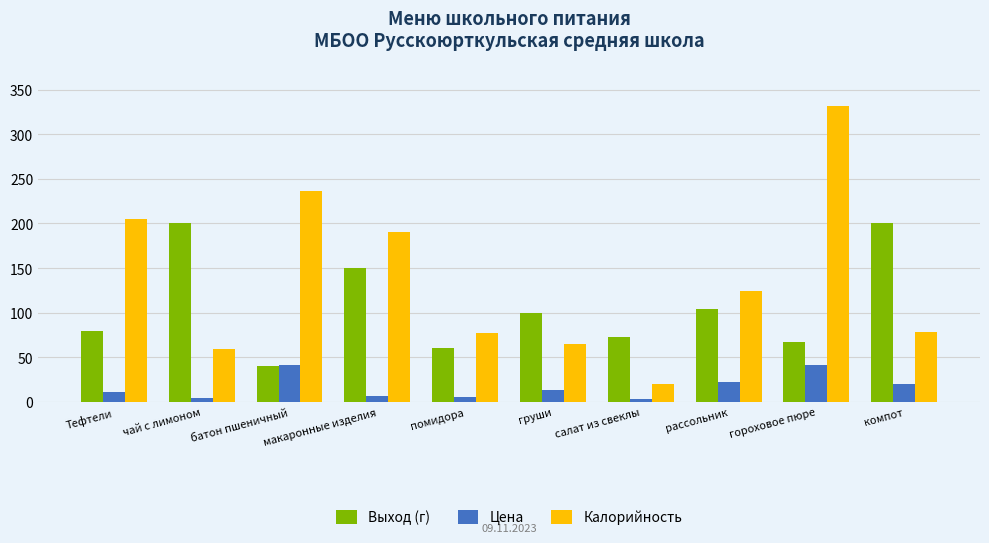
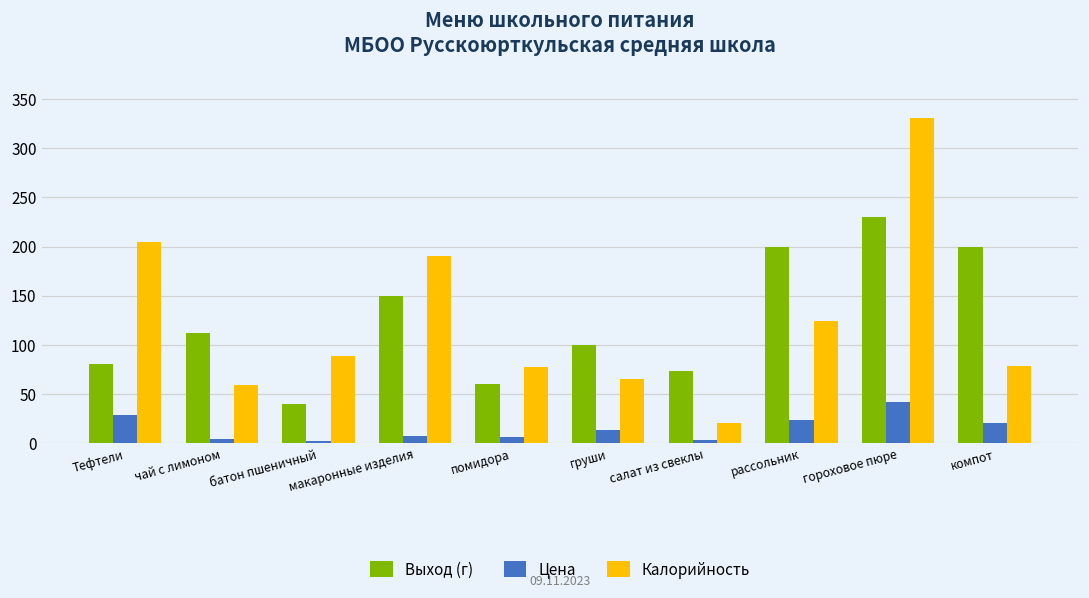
  {
    "Выход (г)": {
      "Тефтели": 80,
-     "чай с лимоном": 200,
+     "чай с лимоном": 110,
      "батон пшеничный": 40,
      "макаронные изделия": 150,
      "помидора": 60,
      "груши": 100,
      "салат из свеклы": 70,
-     "рассольник": 100,
-     "гороховое пюре": 70,
+     "рассольник": 200,
+     "гороховое пюре": 230,
      "компот": 200
    },
    "Цена": {
-     "Тефтели": 10,
+     "Тефтели": 30,
      "чай с лимоном": 0,
-     "батон пшеничный": 40,
+     "батон пшеничный": 0,
      "макаронные изделия": 10,
      "помидора": 10,
      "груши": 10,
      "салат из свеклы": 0,
      "рассольник": 20,
      "гороховое пюре": 40,
      "компот": 20
    },
    "Калорийность": {
      "Тефтели": 200,
      "чай с лимоном": 60,
-     "батон пшеничный": 240,
+     "батон пшеничный": 90,
      "макаронные изделия": 190,
      "помидора": 80,
      "груши": 70,
      "салат из свеклы": 20,
      "рассольник": 120,
      "гороховое пюре": 330,
      "компот": 80
    }
  }
